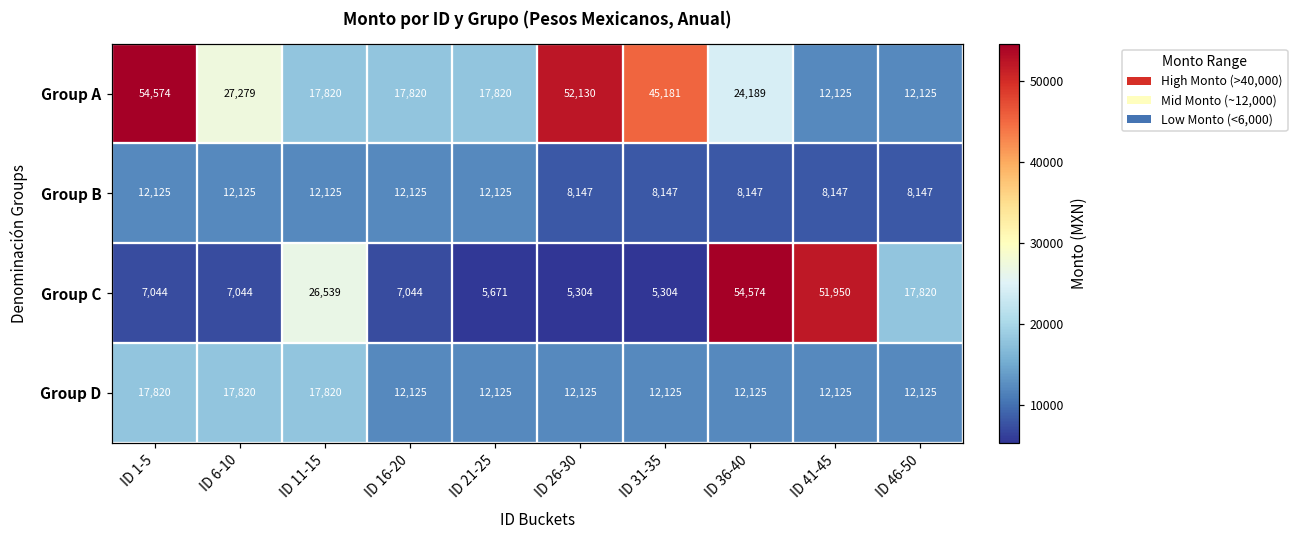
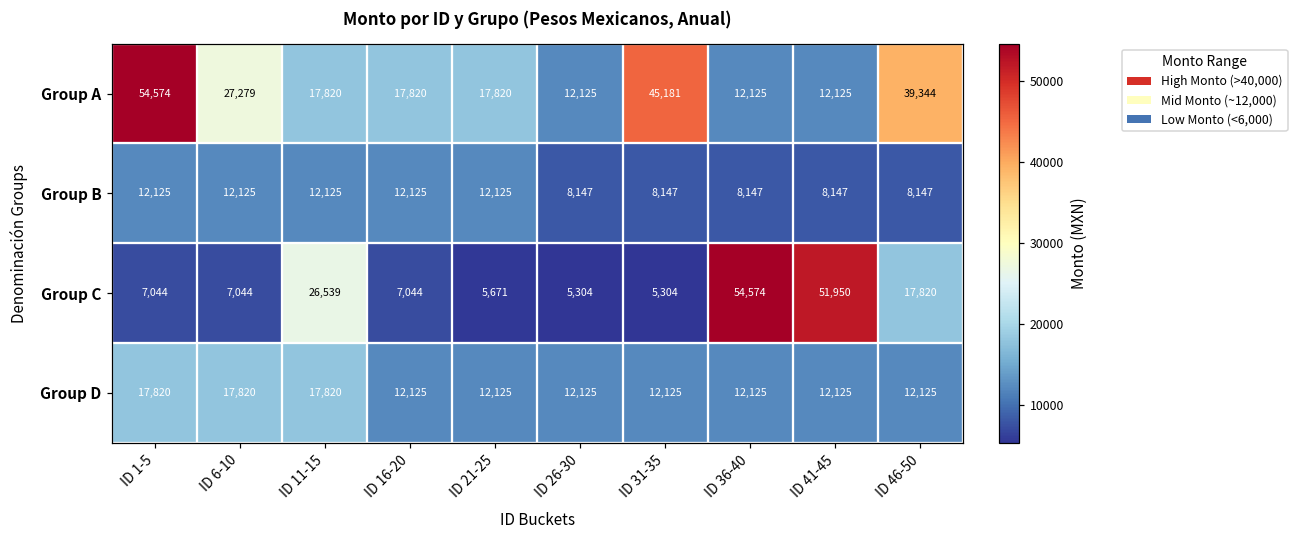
  {
    "Group A": {
      "ID 1-5": "54,574",
      "ID 6-10": "27,279",
      "ID 11-15": "17,820",
      "ID 16-20": "17,820",
      "ID 21-25": "17,820",
-     "ID 26-30": "52,130",
+     "ID 26-30": "12,125",
      "ID 31-35": "45,181",
-     "ID 36-40": "24,189",
+     "ID 36-40": "12,125",
      "ID 41-45": "12,125",
-     "ID 46-50": "12,125"
+     "ID 46-50": "39,344"
    },
    "Group B": {
      "ID 1-5": "12,125",
      "ID 6-10": "12,125",
      "ID 11-15": "12,125",
      "ID 16-20": "12,125",
      "ID 21-25": "12,125",
      "ID 26-30": "8,147",
      "ID 31-35": "8,147",
      "ID 36-40": "8,147",
      "ID 41-45": "8,147",
      "ID 46-50": "8,147"
    },
    "Group C": {
      "ID 1-5": "7,044",
      "ID 6-10": "7,044",
      "ID 11-15": "26,539",
      "ID 16-20": "7,044",
      "ID 21-25": "5,671",
      "ID 26-30": "5,304",
      "ID 31-35": "5,304",
      "ID 36-40": "54,574",
      "ID 41-45": "51,950",
      "ID 46-50": "17,820"
    },
    "Group D": {
      "ID 1-5": "17,820",
      "ID 6-10": "17,820",
      "ID 11-15": "17,820",
      "ID 16-20": "12,125",
      "ID 21-25": "12,125",
      "ID 26-30": "12,125",
      "ID 31-35": "12,125",
      "ID 36-40": "12,125",
      "ID 41-45": "12,125",
      "ID 46-50": "12,125"
    }
  }
